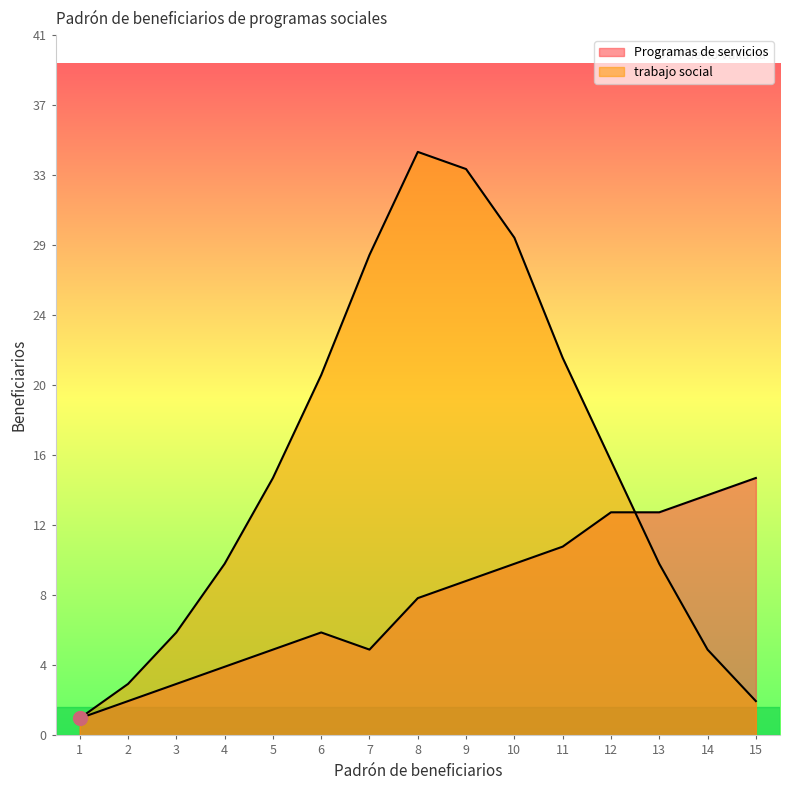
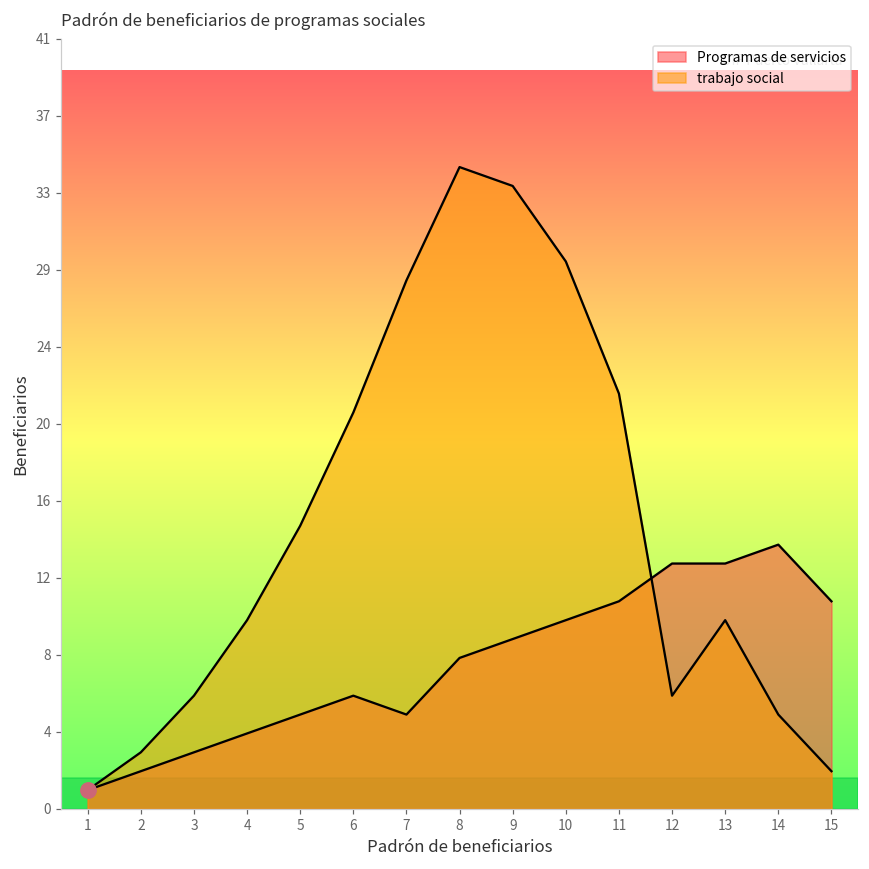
  {
    "Programas de servicios": {
      "2": 2,
      "3": 3,
      "4": 4,
      "5": 5,
      "6": 6,
      "7": 5,
      "8": 8,
      "9": 9,
      "10": 10,
      "11": 11,
      "12": 13,
      "13": 13,
      "14": 14,
-     "15": 15
+     "15": 11
    },
    "trabajo social": {
      "2": 3,
      "3": 6,
      "4": 10,
      "5": 15,
      "6": 21,
      "7": 28,
      "8": 34,
      "9": 33,
      "10": 29,
      "11": 22,
-     "12": 16,
+     "12": 6,
      "13": 10,
      "14": 5,
      "15": 2
    }
  }
